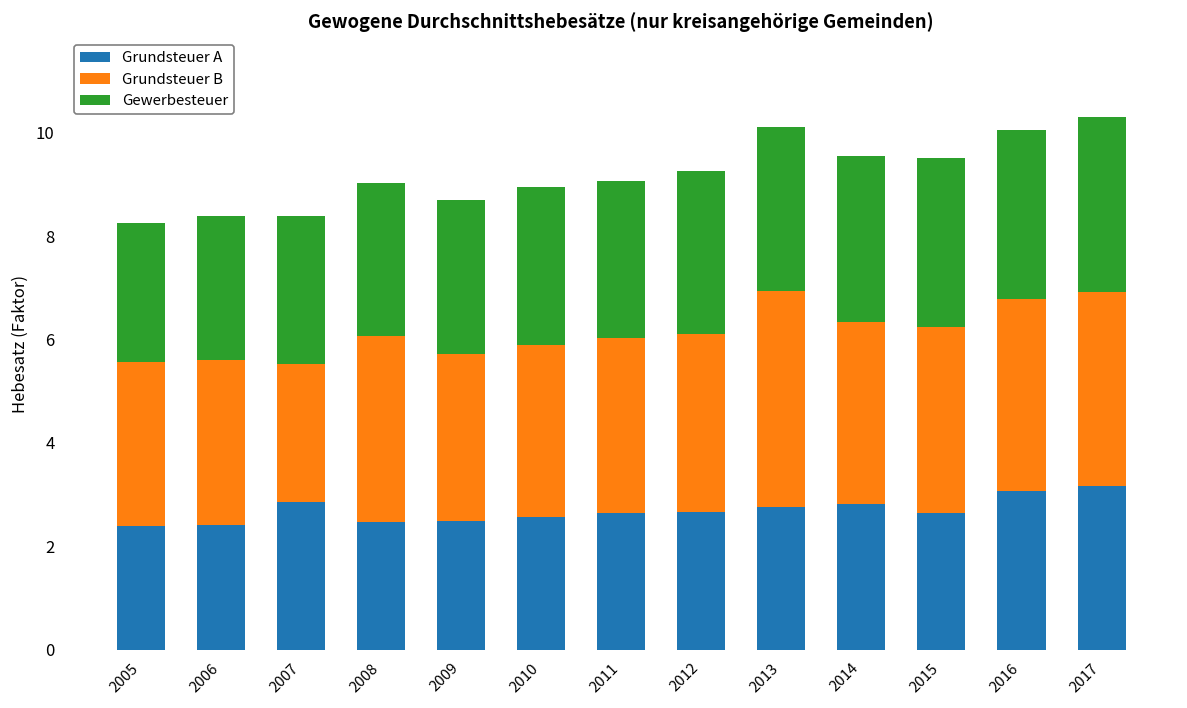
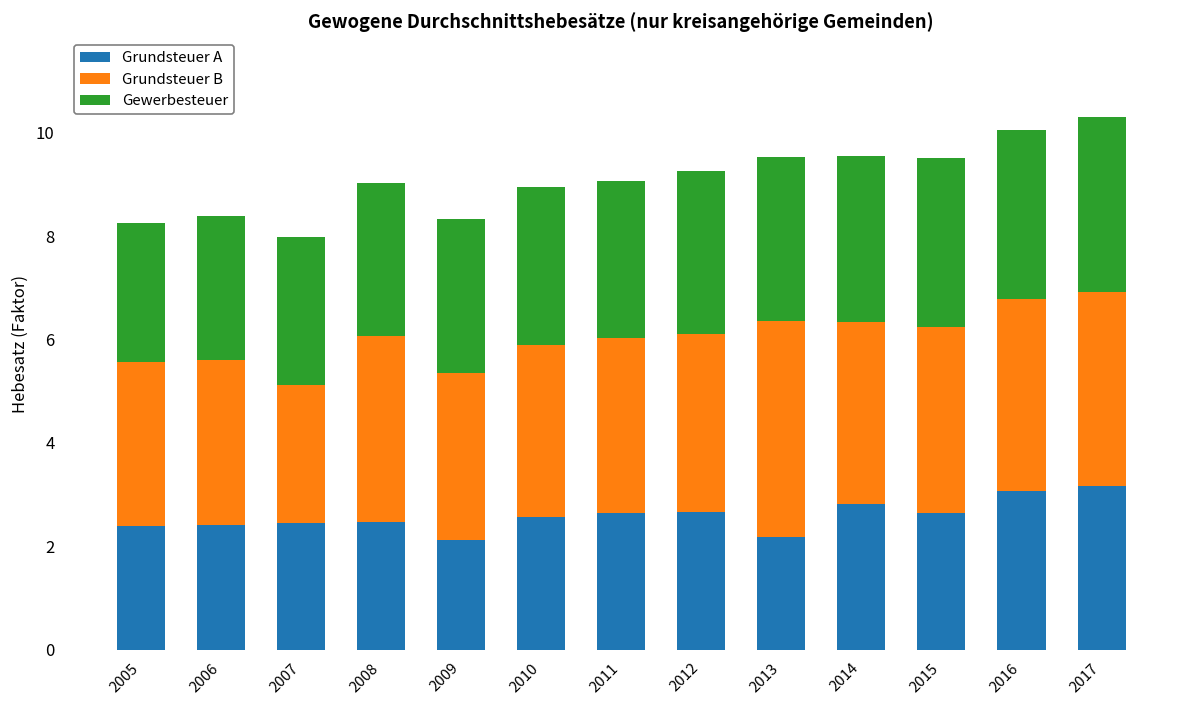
  {
    "Grundsteuer A": {
      "2005": 2.4,
      "2006": 2.4,
-     "2007": 2.9,
+     "2007": 2.5,
      "2008": 2.5,
-     "2009": 2.5,
+     "2009": 2.1,
      "2010": 2.6,
      "2011": 2.6,
      "2012": 2.7,
-     "2013": 2.8,
+     "2013": 2.2,
      "2014": 2.8,
      "2015": 2.6,
      "2016": 3.1,
      "2017": 3.2
    },
    "Grundsteuer B": {
      "2005": 3.2,
      "2006": 3.2,
      "2007": 2.7,
      "2008": 3.6,
      "2009": 3.2,
      "2010": 3.3,
      "2011": 3.4,
      "2012": 3.4,
      "2013": 4.2,
      "2014": 3.5,
      "2015": 3.6,
      "2016": 3.7,
      "2017": 3.8
    },
    "Gewerbesteuer": {
      "2005": 2.7,
      "2006": 2.8,
      "2007": 2.9,
      "2008": 2.9,
      "2009": 3.0,
      "2010": 3.0,
      "2011": 3.0,
      "2012": 3.2,
      "2013": 3.2,
      "2014": 3.2,
      "2015": 3.3,
      "2016": 3.3,
      "2017": 3.4
    }
  }
